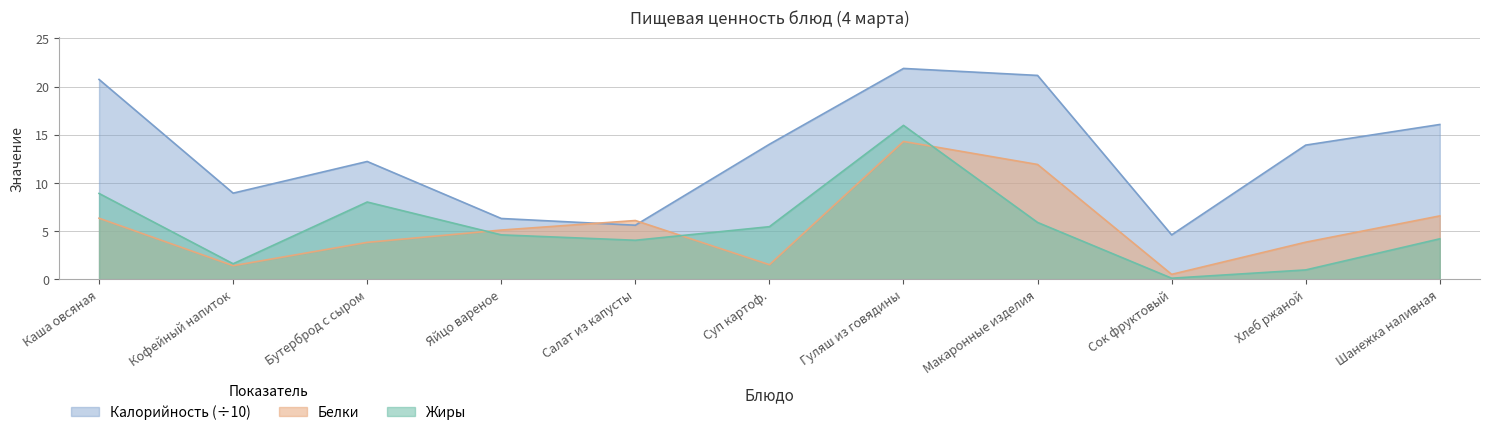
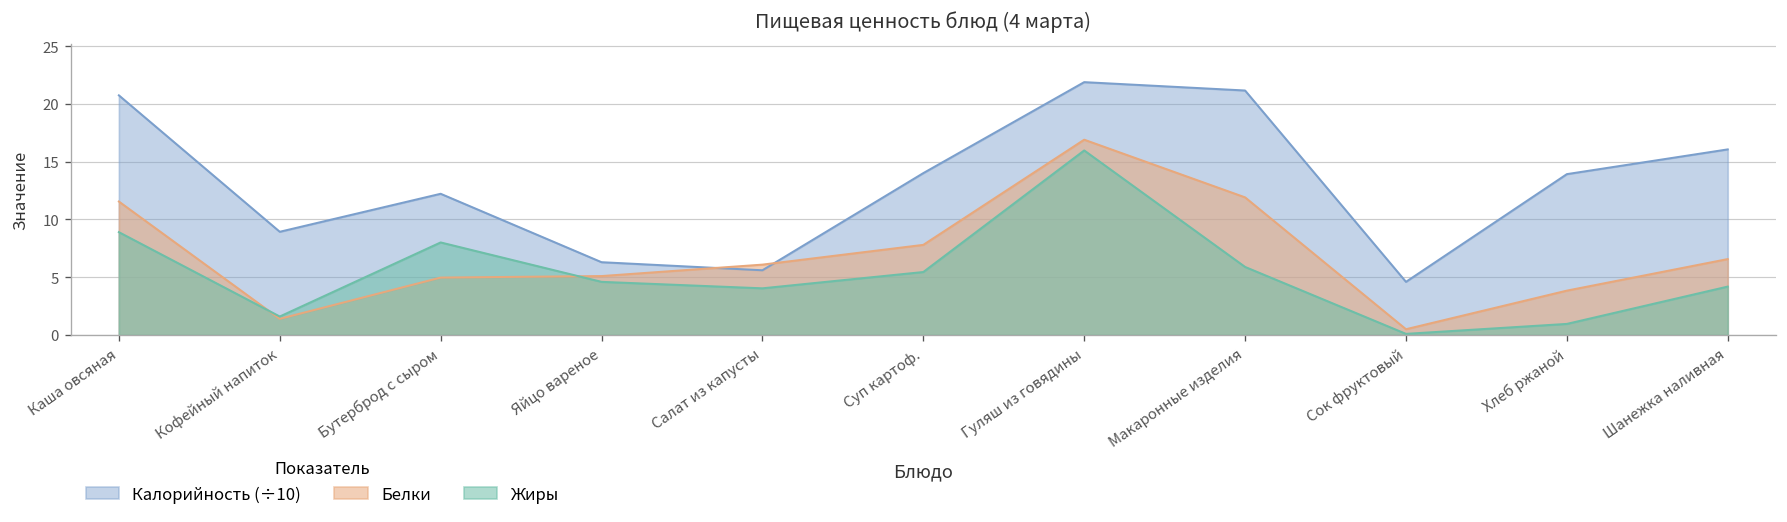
  {
    "Белки": {
-     "Каша овсяная": 6,
-     "Бутерброд с сыром": 4,
+     "Каша овсяная": 12,
+     "Бутерброд с сыром": 5,
      "Яйцо вареное": 5,
      "Салат из капусты": 6,
-     "Суп картоф.": 2,
-     "Гуляш из говядины": 14,
+     "Суп картоф.": 8,
+     "Гуляш из говядины": 17,
      "Макаронные изделия": 12,
      "Сок фруктовый": 1,
      "Хлеб ржаной": 4,
      "Шанежка наливная": 7
    }
  }
